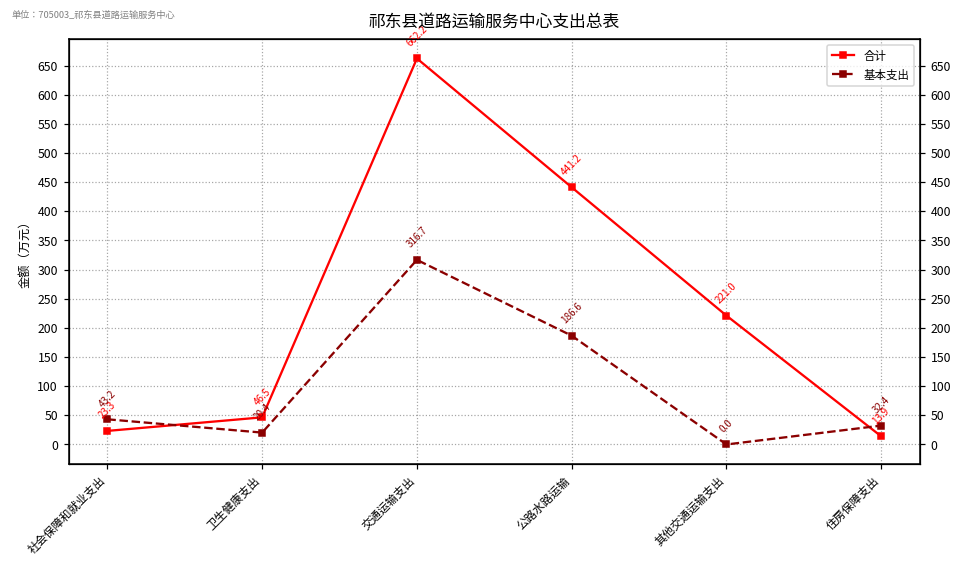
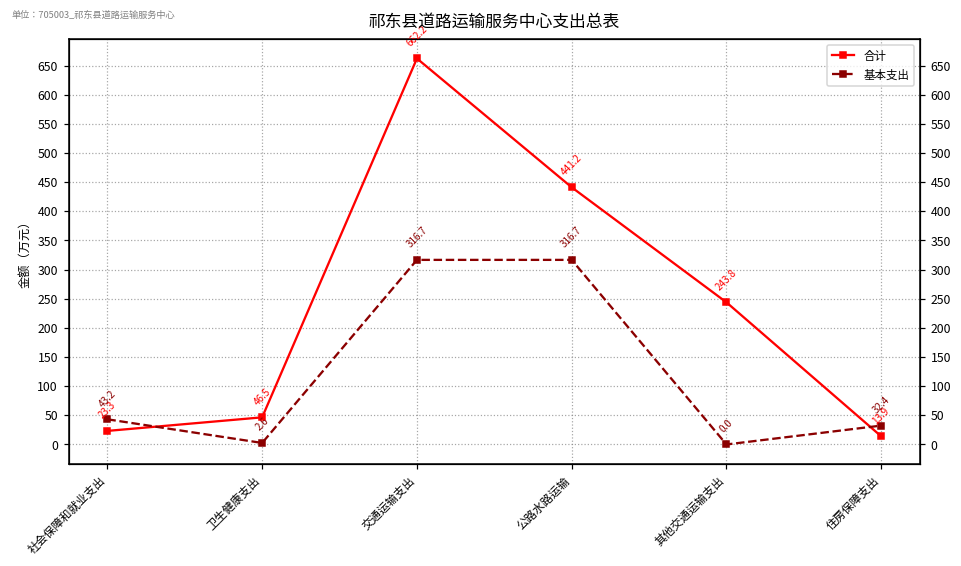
  {
    "合计": {
      "交通运输支出": 662.2,
      "公路水路运输": 441.2,
-     "其他交通运输支出": 221.0
+     "其他交通运输支出": 243.8
    },
    "基本支出": {
-     "卫生健康支出": 20.4,
+     "卫生健康支出": 2.6,
      "交通运输支出": 316.7,
-     "公路水路运输": 186.6,
+     "公路水路运输": 316.7,
      "其他交通运输支出": 0.0
    }
  }
